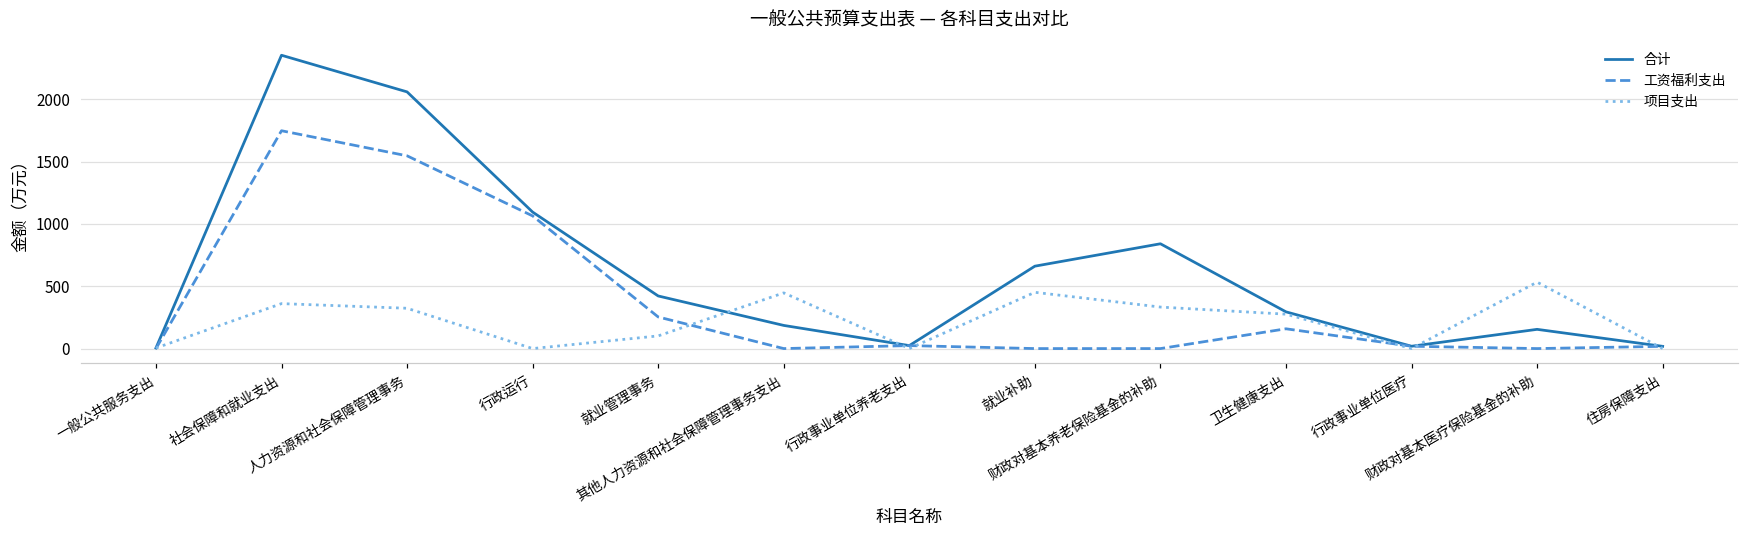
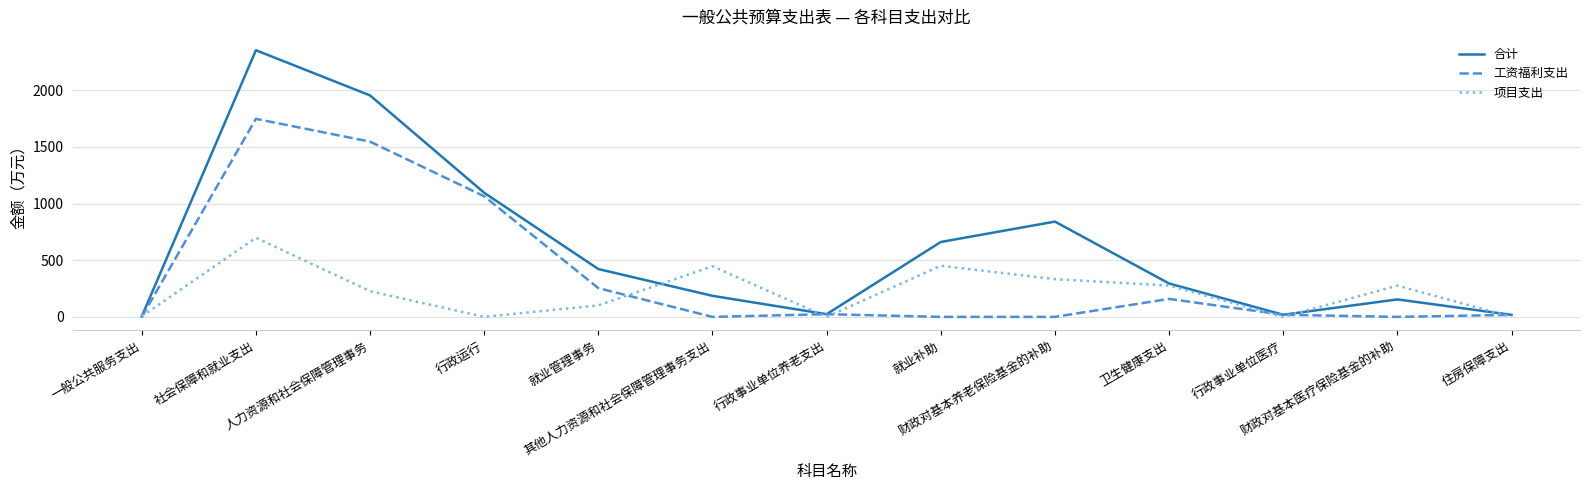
  {
    "合计": {
      "社会保障和就业支出": 2350,
-     "人力资源和社会保障管理事务": 2060,
+     "人力资源和社会保障管理事务": 1950,
      "行政运行": 1100,
      "就业管理事务": 420,
      "其他人力资源和社会保障管理事务支出": 190,
      "就业补助": 660,
      "财政对基本养老保险基金的补助": 840,
      "财政对基本医疗保险基金的补助": 150
    },
    "工资福利支出": {
      "社会保障和就业支出": 1750,
      "人力资源和社会保障管理事务": 1550,
      "行政运行": 1060,
      "就业管理事务": 250,
      "其他人力资源和社会保障管理事务支出": 0,
      "就业补助": 0,
      "财政对基本养老保险基金的补助": 0,
      "卫生健康支出": 160,
      "财政对基本医疗保险基金的补助": 0
    },
    "项目支出": {
-     "社会保障和就业支出": 360,
-     "人力资源和社会保障管理事务": 320,
+     "社会保障和就业支出": 700,
+     "人力资源和社会保障管理事务": 230,
      "行政运行": 0,
      "就业管理事务": 100,
      "其他人力资源和社会保障管理事务支出": 450,
      "行政事业单位养老支出": 0,
      "就业补助": 450,
      "财政对基本养老保险基金的补助": 330,
-     "财政对基本医疗保险基金的补助": 530
+     "财政对基本医疗保险基金的补助": 280
    }
  }
